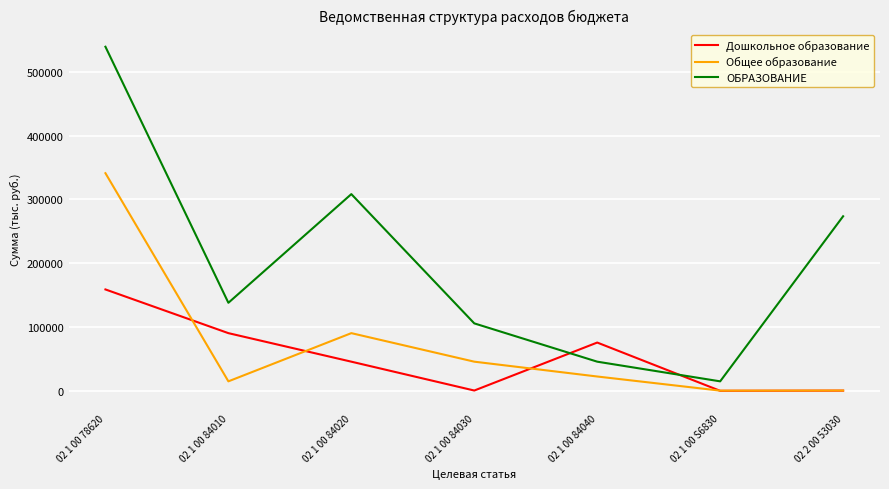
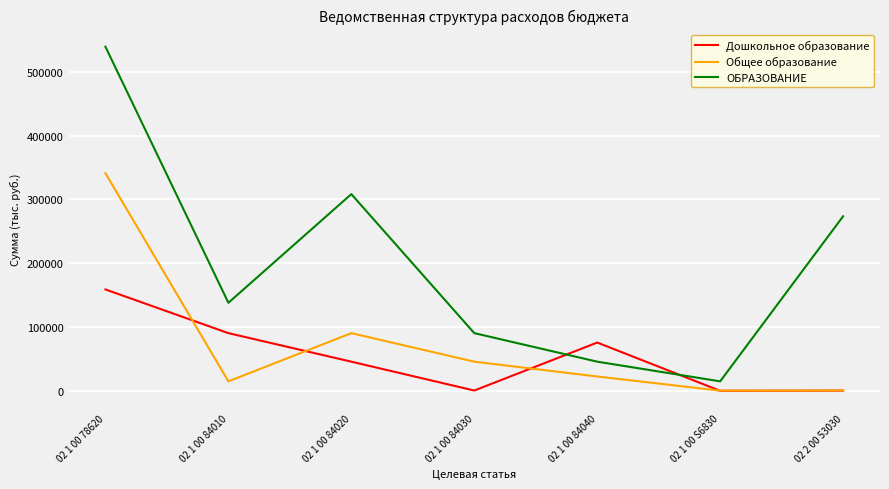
  {
    "Дошкольное образование": {
      "02 1 00 78620": 160000,
      "02 1 00 84010": 90000,
      "02 1 00 84020": 50000,
      "02 1 00 84030": 0,
      "02 1 00 84040": 80000
    },
    "Общее образование": {
      "02 1 00 78620": 340000,
      "02 1 00 84010": 10000,
      "02 1 00 84020": 90000,
      "02 1 00 84030": 50000,
      "02 1 00 84040": 20000
    },
    "ОБРАЗОВАНИЕ": {
      "02 1 00 78620": 540000,
      "02 1 00 84010": 140000,
      "02 1 00 84020": 310000,
-     "02 1 00 84030": 110000,
+     "02 1 00 84030": 90000,
      "02 1 00 84040": 50000,
      "02 1 00 S6830": 10000,
      "02 2 00 53030": 270000
    }
  }
